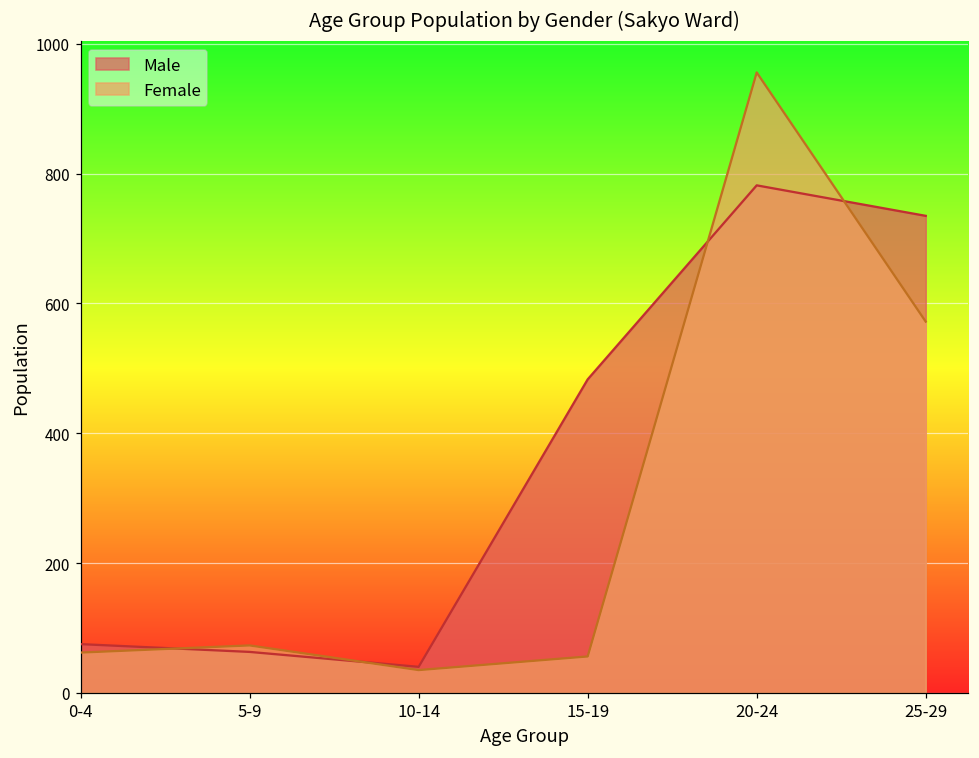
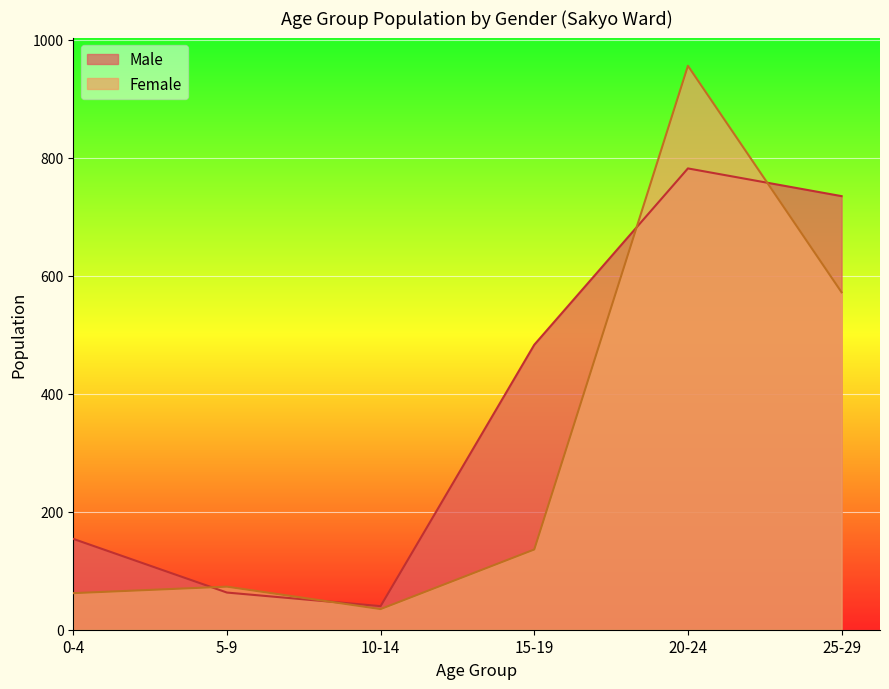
  {
    "Male": {
-     "0-4": 80,
+     "0-4": 150,
      "5-9": 60,
      "10-14": 40,
      "15-19": 480,
      "20-24": 780,
      "25-29": 740
    },
    "Female": {
      "0-4": 60,
      "5-9": 70,
      "10-14": 40,
-     "15-19": 60,
+     "15-19": 140,
      "20-24": 960,
      "25-29": 570
    }
  }
